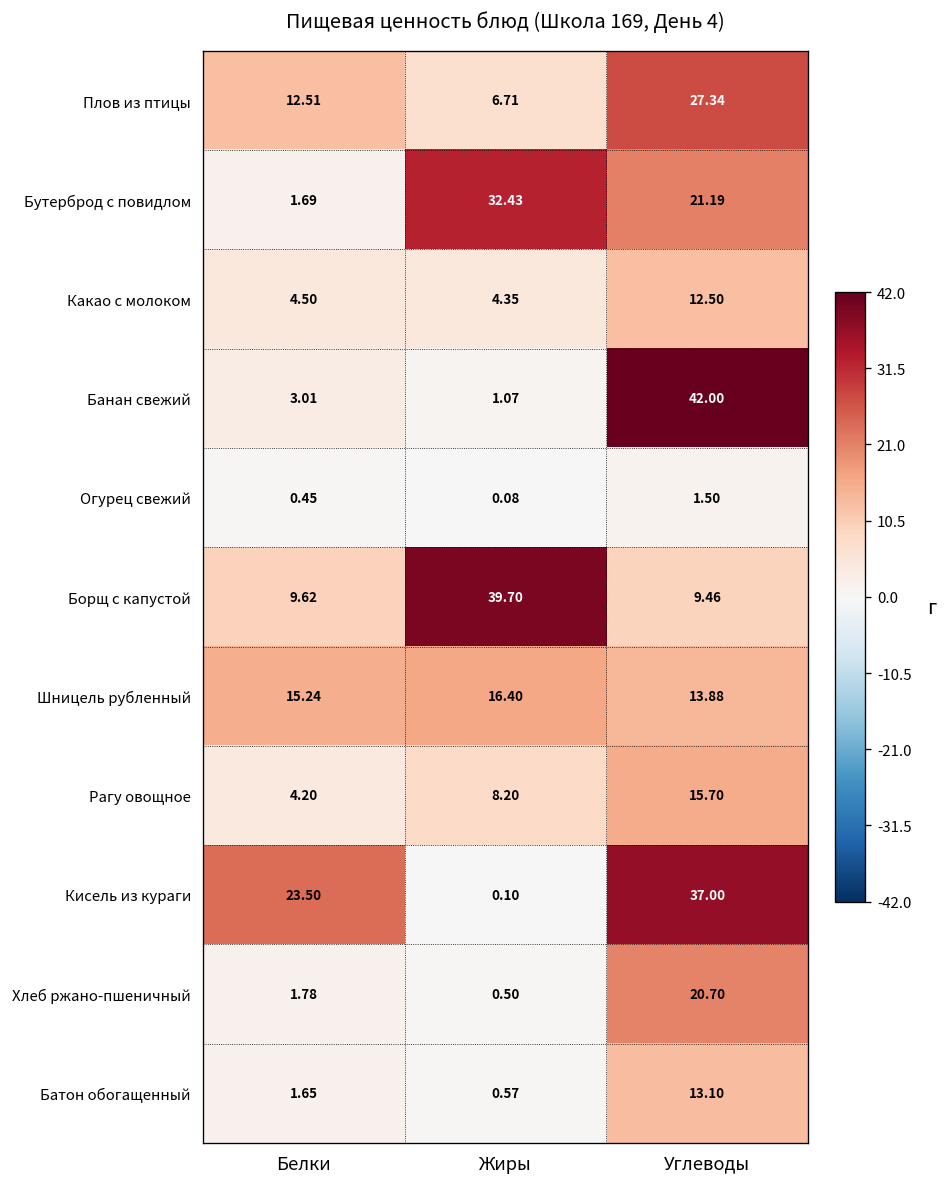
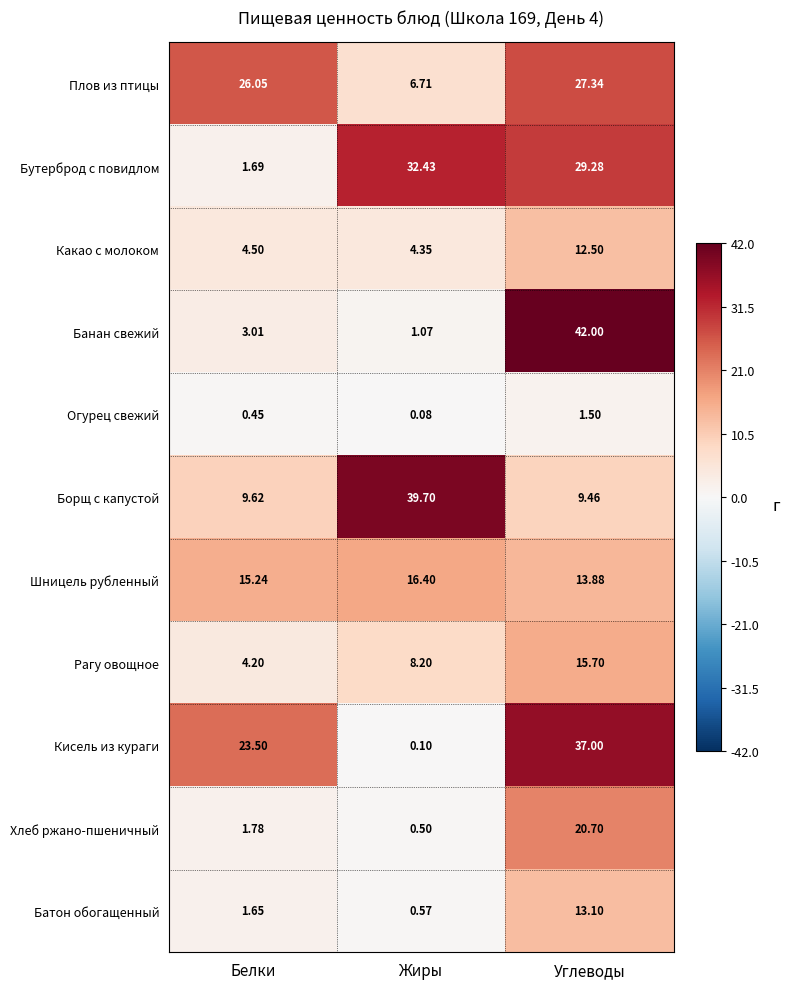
  {
    "Плов из птицы": {
-     "Белки": 12.51,
+     "Белки": 26.05,
      "Жиры": 6.71,
      "Углеводы": 27.34
    },
    "Бутерброд с повидлом": {
      "Белки": 1.69,
      "Жиры": 32.43,
-     "Углеводы": 21.19
+     "Углеводы": 29.28
    },
    "Какао с молоком": {
      "Белки": 4.50,
      "Жиры": 4.35,
      "Углеводы": 12.50
    },
    "Банан свежий": {
      "Белки": 3.01,
      "Жиры": 1.07,
      "Углеводы": 42.00
    },
    "Огурец свежий": {
      "Белки": 0.45,
      "Жиры": 0.08,
      "Углеводы": 1.50
    },
    "Борщ с капустой": {
      "Белки": 9.62,
      "Жиры": 39.70,
      "Углеводы": 9.46
    },
    "Шницель рубленный": {
      "Белки": 15.24,
      "Жиры": 16.40,
      "Углеводы": 13.88
    },
    "Рагу овощное": {
      "Белки": 4.20,
      "Жиры": 8.20,
      "Углеводы": 15.70
    },
    "Кисель из кураги": {
      "Белки": 23.50,
      "Жиры": 0.10,
      "Углеводы": 37.00
    },
    "Хлеб ржано-пшеничный": {
      "Белки": 1.78,
      "Жиры": 0.50,
      "Углеводы": 20.70
    },
    "Батон обогащенный": {
      "Белки": 1.65,
      "Жиры": 0.57,
      "Углеводы": 13.10
    }
  }
